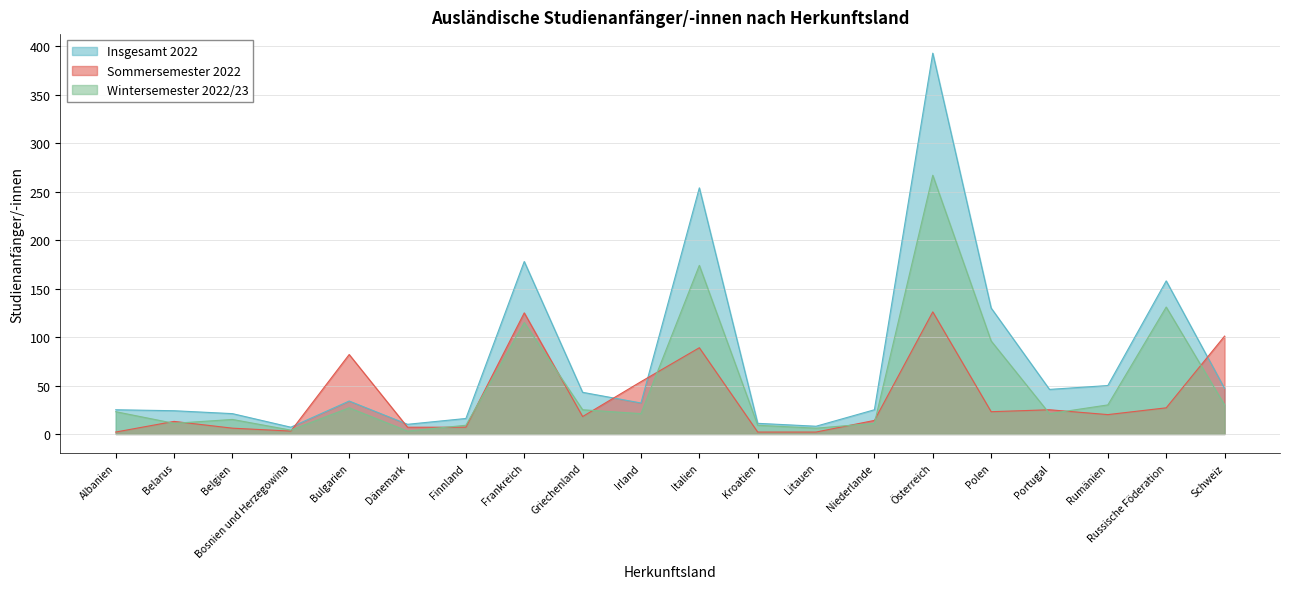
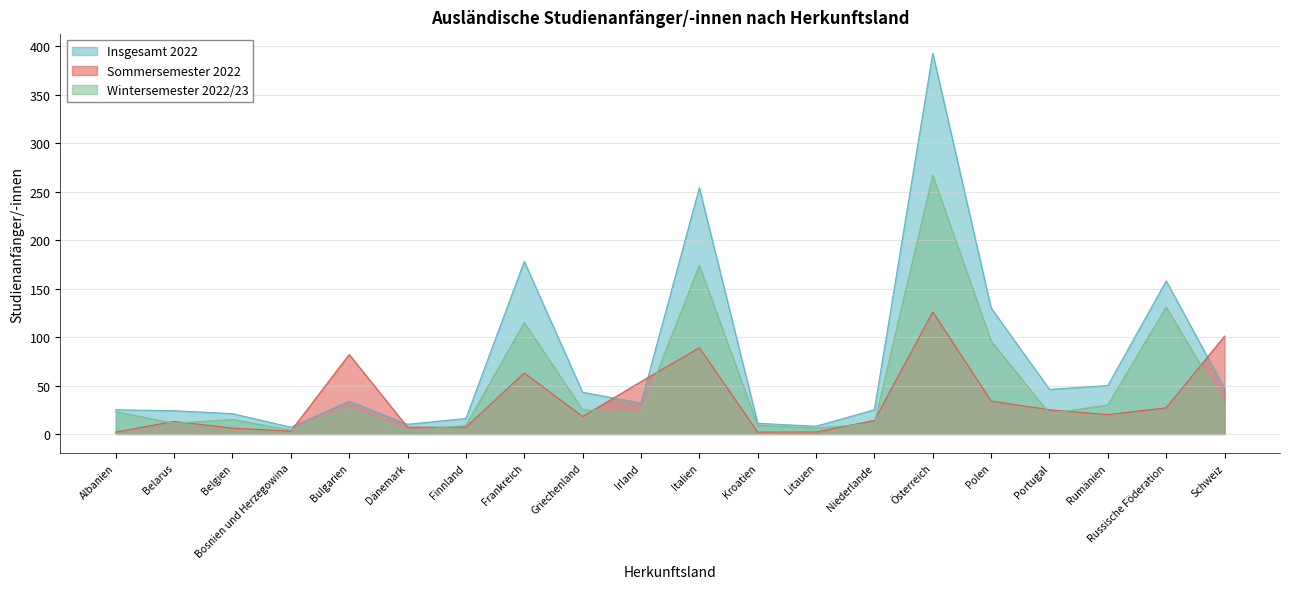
  {
    "Sommersemester 2022": {
      "Albanien": 0,
      "Belgien": 10,
      "Bulgarien": 80,
      "Dänemark": 10,
-     "Frankreich": 130,
+     "Frankreich": 60,
      "Griechenland": 20,
      "Irland": 50,
      "Italien": 90,
      "Kroatien": 0,
      "Litauen": 0,
      "Niederlande": 10,
      "Österreich": 130,
-     "Polen": 20,
+     "Polen": 30,
      "Portugal": 30,
      "Rumänien": 20,
      "Russische Föderation": 30,
      "Schweiz": 100
    }
  }
